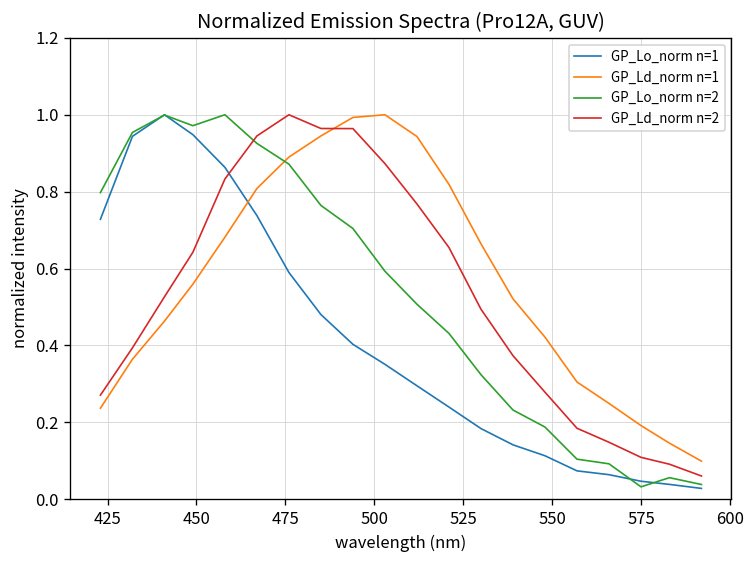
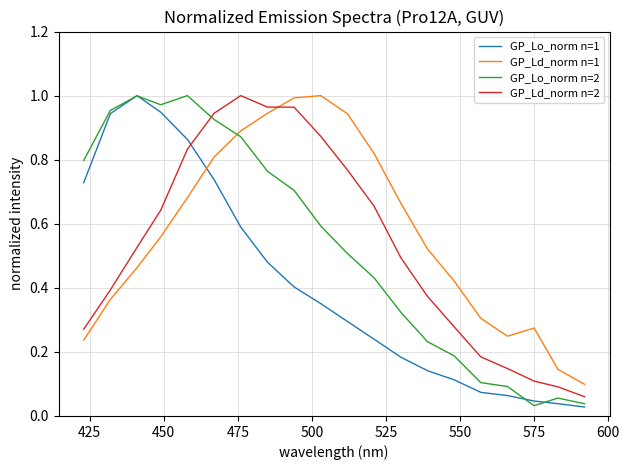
  {
    "GP_Lo_norm n=1": {
      "575": 0.05
    },
    "GP_Ld_norm n=1": {
-     "575": 0.19
+     "575": 0.27
    },
    "GP_Lo_norm n=2": {
      "575": 0.03
    },
    "GP_Ld_norm n=2": {
      "575": 0.11
    }
  }
